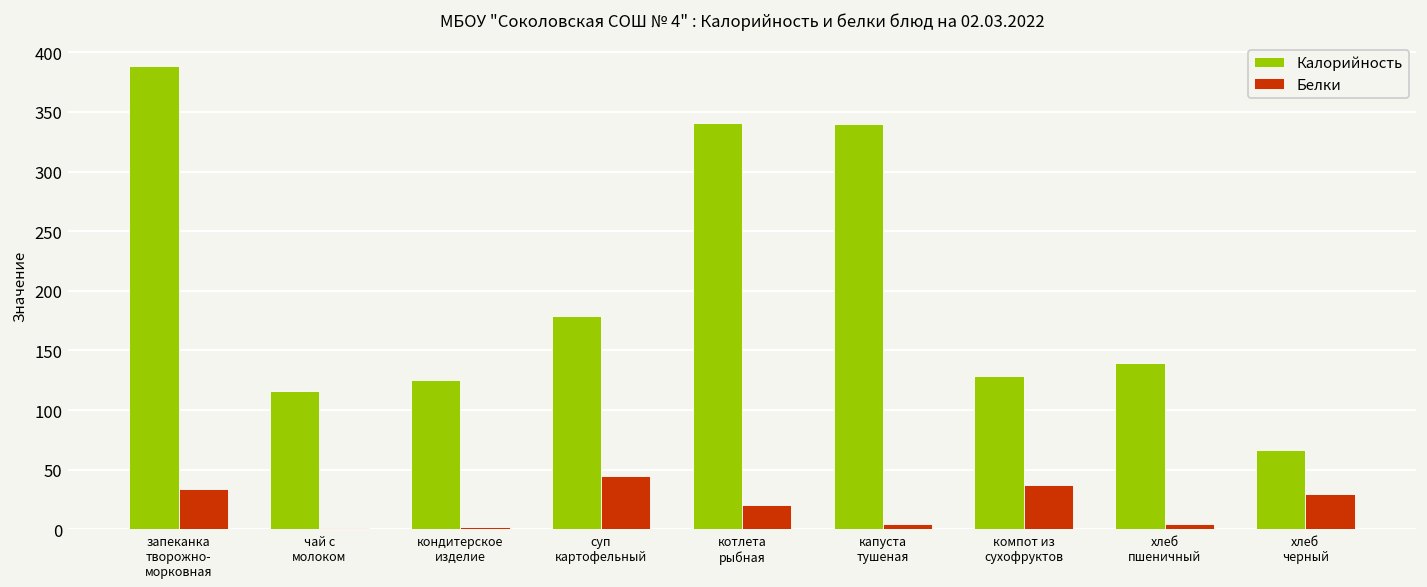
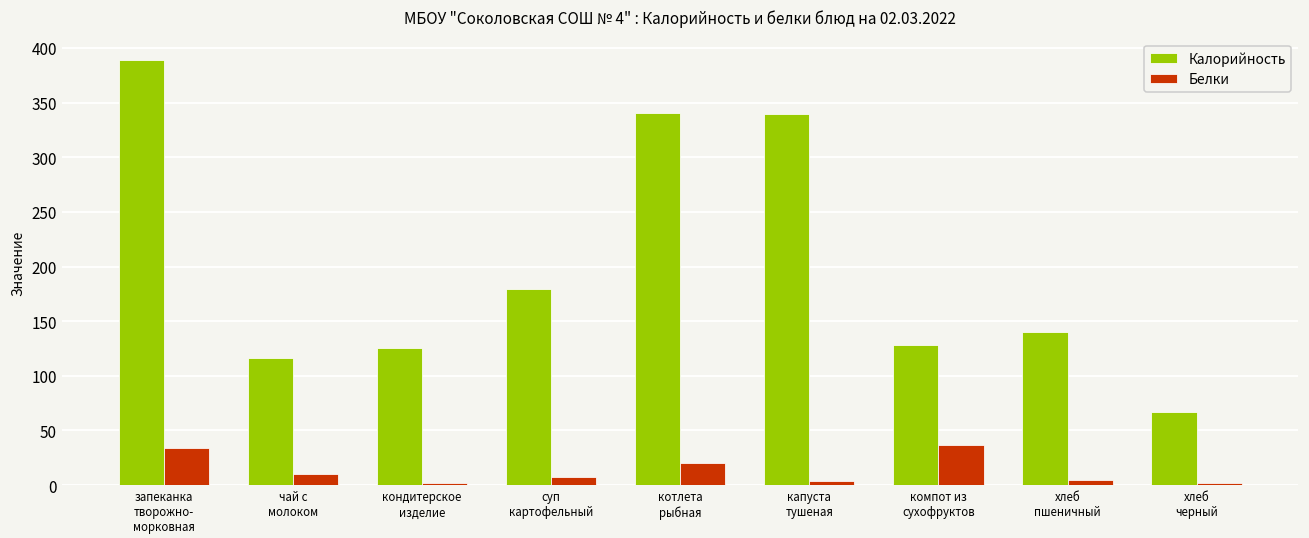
  {
    "Калорийность": {
      "запеканка творожно- морковная": 390,
      "чай с молоком": 120,
      "кондитерское изделие": 130,
      "суп картофельный": 180,
      "котлета рыбная": 340,
      "капуста тушеная": 340,
      "компот из сухофруктов": 130,
      "хлеб пшеничный": 140,
      "хлеб черный": 70
    },
    "Белки": {
      "запеканка творожно- морковная": 30,
-     "чай с молоком": 0,
-     "суп картофельный": 40,
+     "чай с молоком": 10,
+     "суп картофельный": 10,
      "котлета рыбная": 20,
      "капуста тушеная": 0,
      "компот из сухофруктов": 40,
      "хлеб пшеничный": 0,
-     "хлеб черный": 30
+     "хлеб черный": 0
    }
  }
